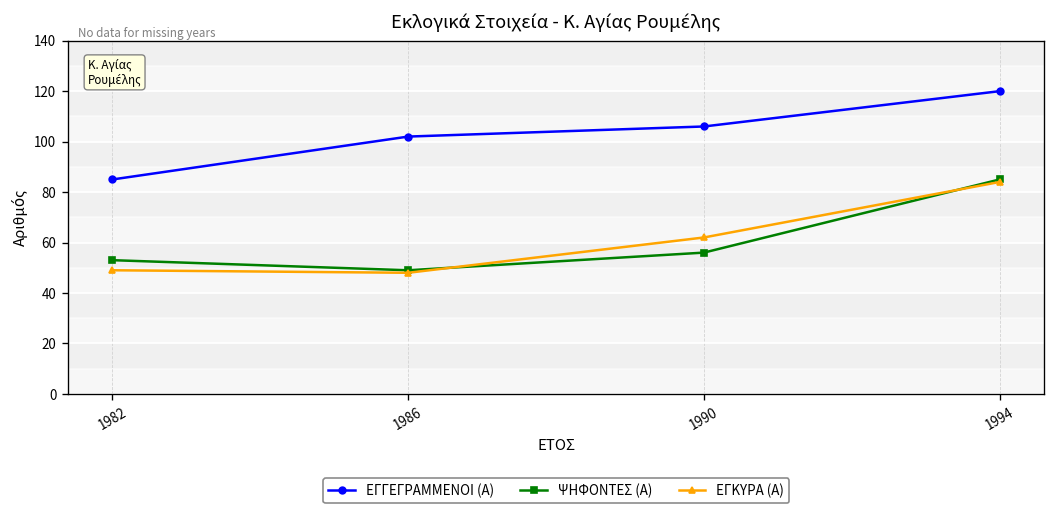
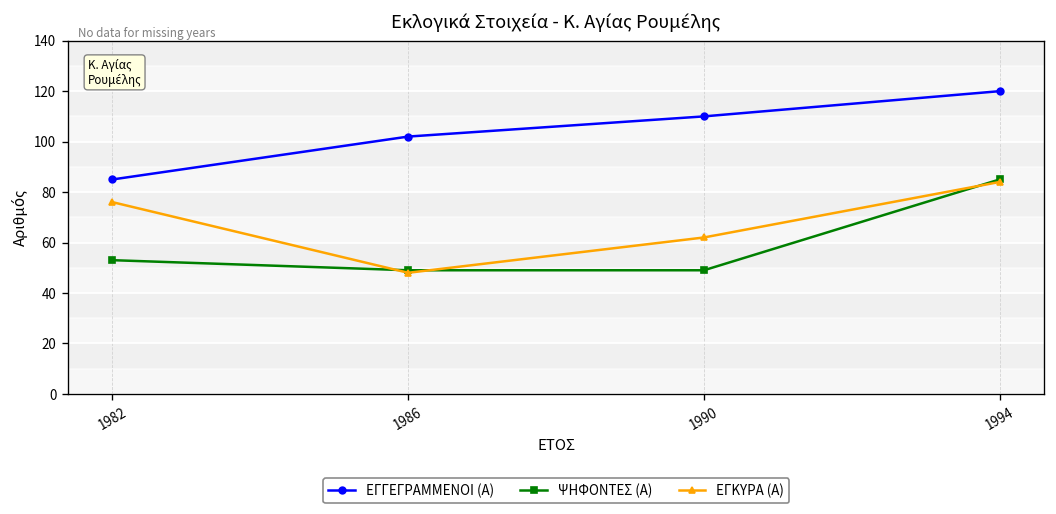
  {
    "ΕΓΓΕΓΡΑΜΜΕΝΟΙ (Α)": {
      "1982": 85,
      "1986": 102,
-     "1990": 106,
+     "1990": 110,
      "1994": 120
    },
    "ΨΗΦΟΝΤΕΣ (Α)": {
      "1982": 53,
-     "1990": 56
+     "1990": 49
    },
    "ΕΓΚΥΡΑ (Α)": {
-     "1982": 49,
+     "1982": 76,
      "1990": 62
    }
  }
